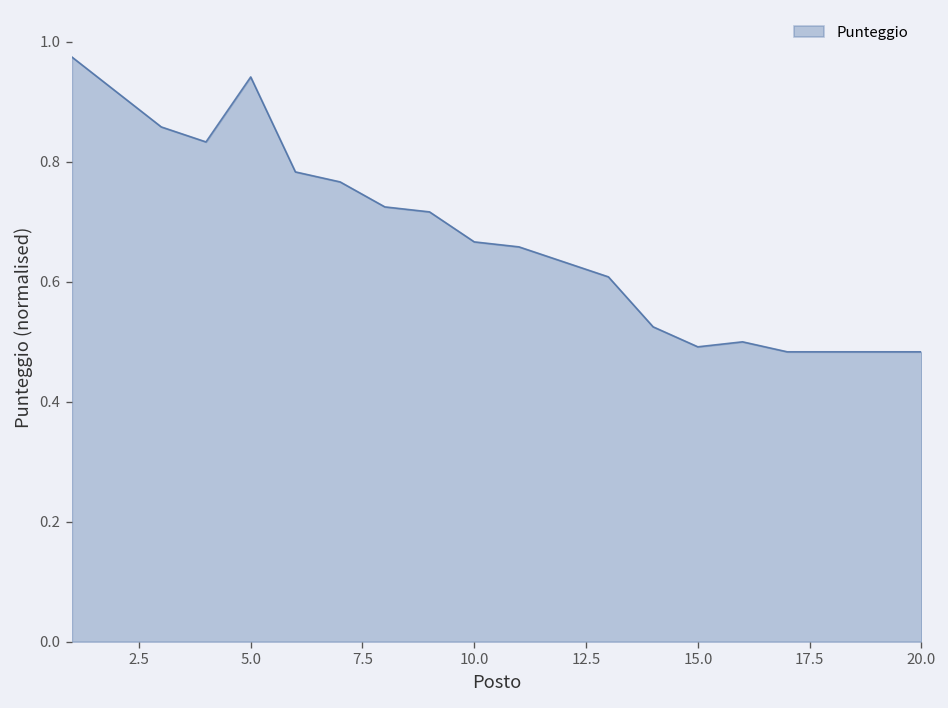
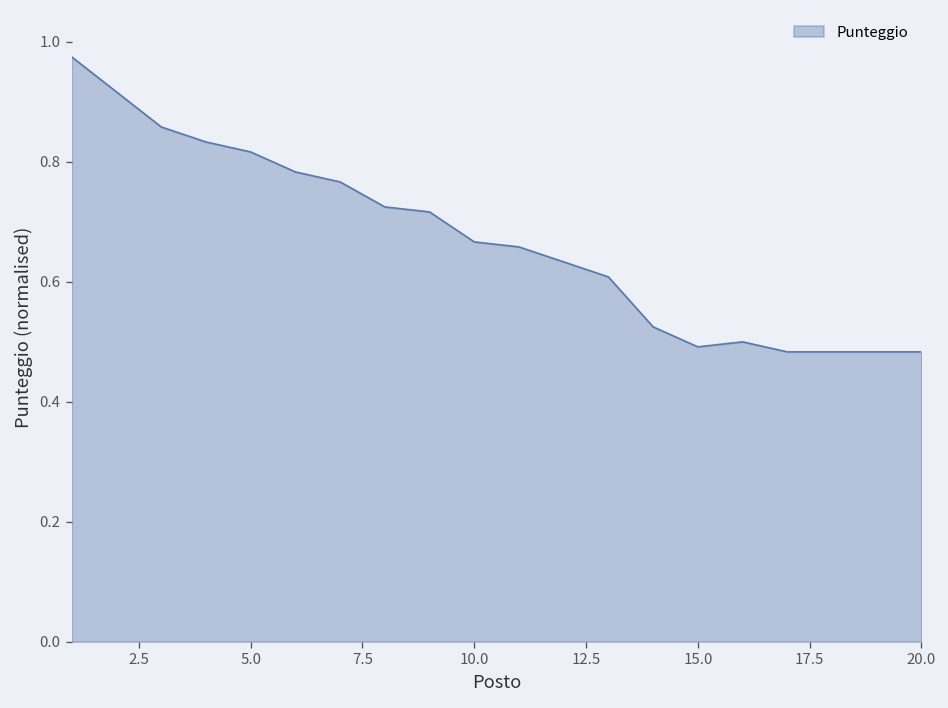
  {
-   "5.0": 0.94,
+   "5.0": 0.82,
    "10.0": 0.67,
    "15.0": 0.49,
    "20.0": 0.48
  }
